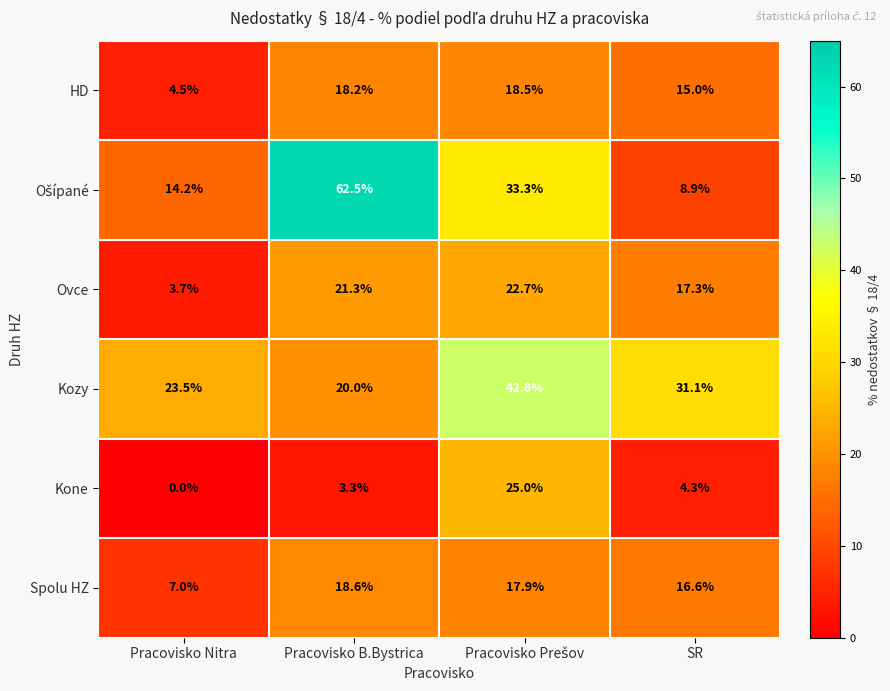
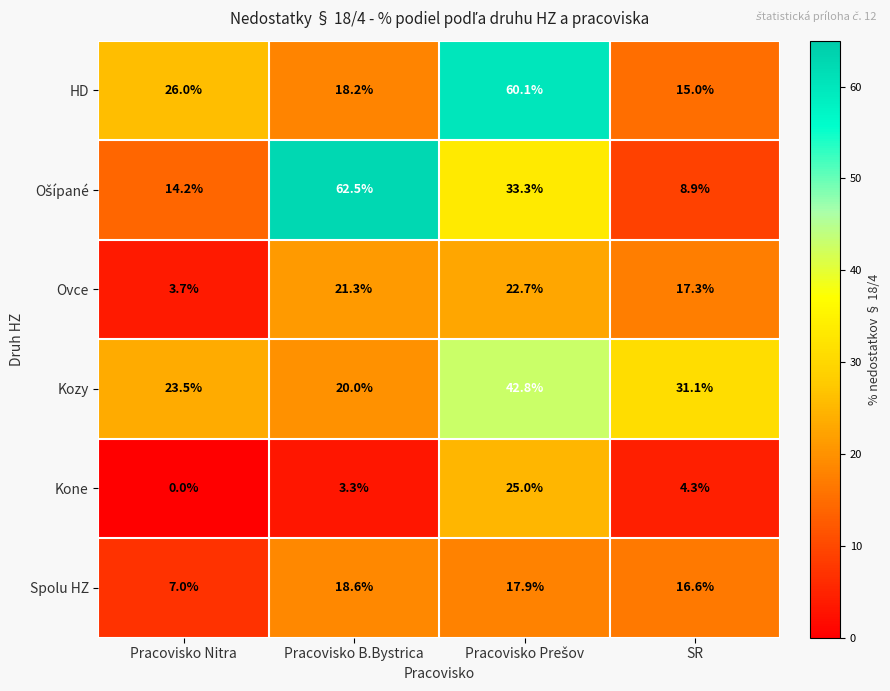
  {
    "HD": {
-     "Pracovisko Nitra": "4.5%",
+     "Pracovisko Nitra": "26.0%",
      "Pracovisko B.Bystrica": "18.2%",
-     "Pracovisko Prešov": "18.5%",
+     "Pracovisko Prešov": "60.1%",
      "SR": "15.0%"
    },
    "Ošípané": {
      "Pracovisko Nitra": "14.2%",
      "Pracovisko B.Bystrica": "62.5%",
      "Pracovisko Prešov": "33.3%",
      "SR": "8.9%"
    },
    "Ovce": {
      "Pracovisko Nitra": "3.7%",
      "Pracovisko B.Bystrica": "21.3%",
      "Pracovisko Prešov": "22.7%",
      "SR": "17.3%"
    },
    "Kozy": {
      "Pracovisko Nitra": "23.5%",
      "Pracovisko B.Bystrica": "20.0%",
      "Pracovisko Prešov": "42.8%",
      "SR": "31.1%"
    },
    "Kone": {
      "Pracovisko Nitra": "0.0%",
      "Pracovisko B.Bystrica": "3.3%",
      "Pracovisko Prešov": "25.0%",
      "SR": "4.3%"
    },
    "Spolu HZ": {
      "Pracovisko Nitra": "7.0%",
      "Pracovisko B.Bystrica": "18.6%",
      "Pracovisko Prešov": "17.9%",
      "SR": "16.6%"
    }
  }
